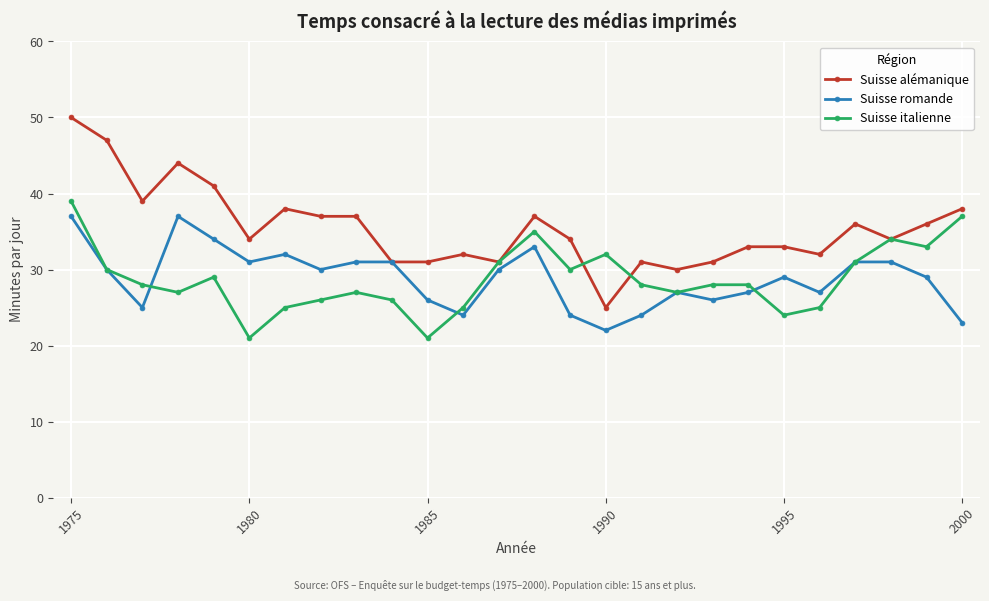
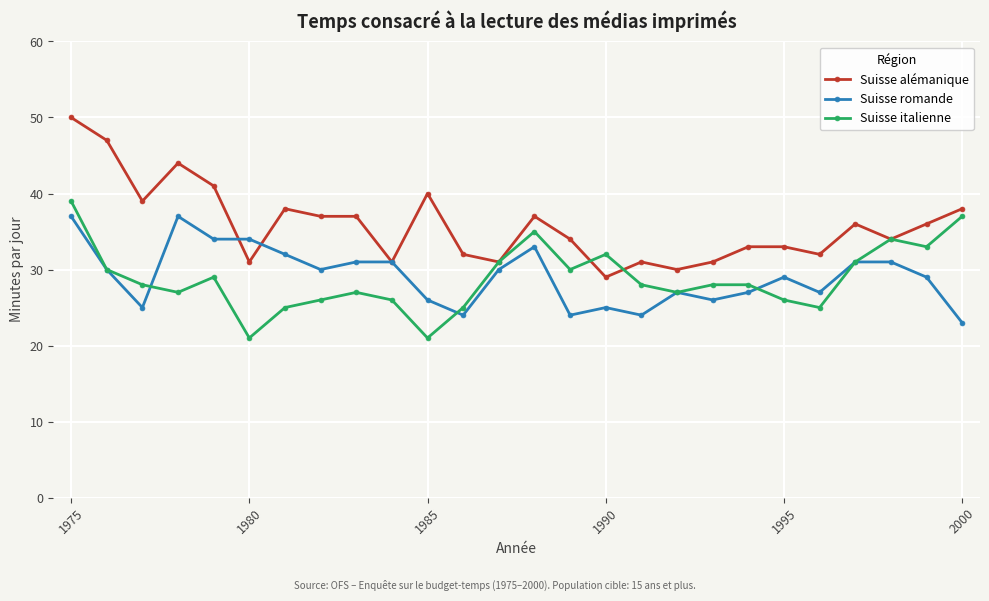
  {
    "Suisse alémanique": {
      "1975": 50,
-     "1980": 34,
-     "1985": 31,
-     "1990": 25,
+     "1980": 31,
+     "1985": 40,
+     "1990": 29,
      "1995": 33,
      "2000": 38
    },
    "Suisse romande": {
      "1975": 37,
-     "1980": 31,
+     "1980": 34,
      "1985": 26,
-     "1990": 22,
+     "1990": 25,
      "1995": 29,
      "2000": 23
    },
    "Suisse italienne": {
      "1975": 39,
      "1980": 21,
      "1985": 21,
      "1990": 32,
-     "1995": 24,
+     "1995": 26,
      "2000": 37
    }
  }
